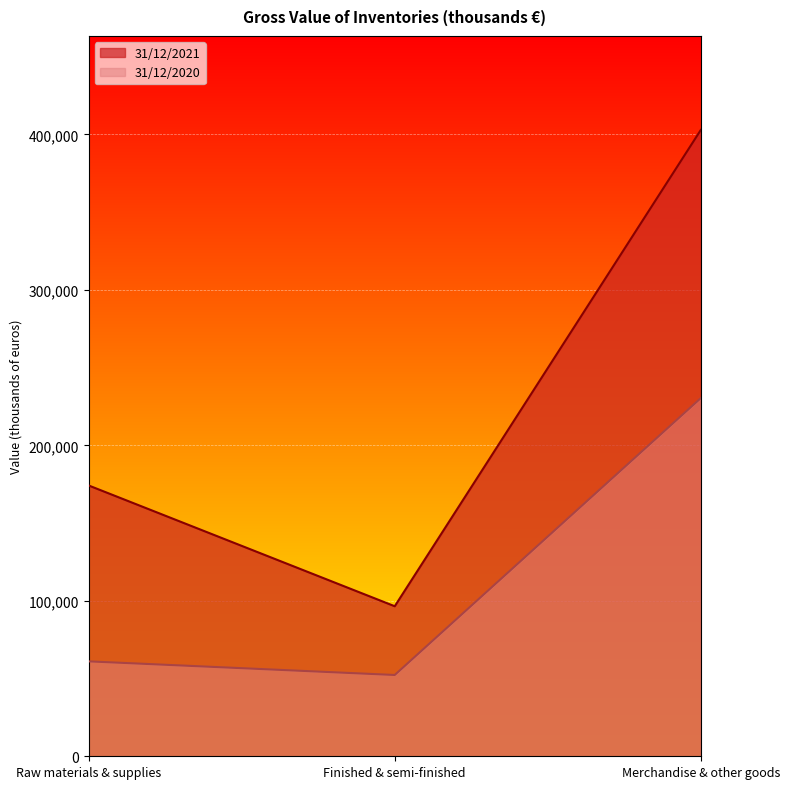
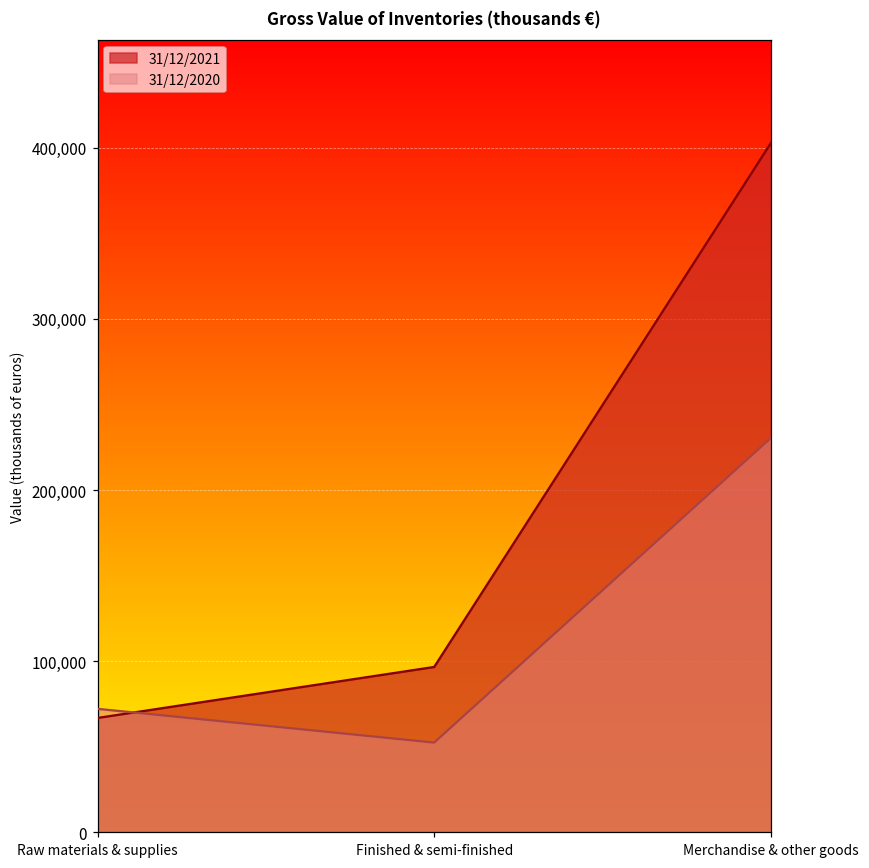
  {
    "31/12/2021": {
-     "Raw materials & supplies": "174,000",
+     "Raw materials & supplies": "67,000",
      "Finished & semi-finished": "97,000",
      "Merchandise & other goods": "403,000"
    },
    "31/12/2020": {
-     "Raw materials & supplies": "61,000",
+     "Raw materials & supplies": "72,000",
      "Finished & semi-finished": "52,000",
      "Merchandise & other goods": "230,000"
    }
  }
